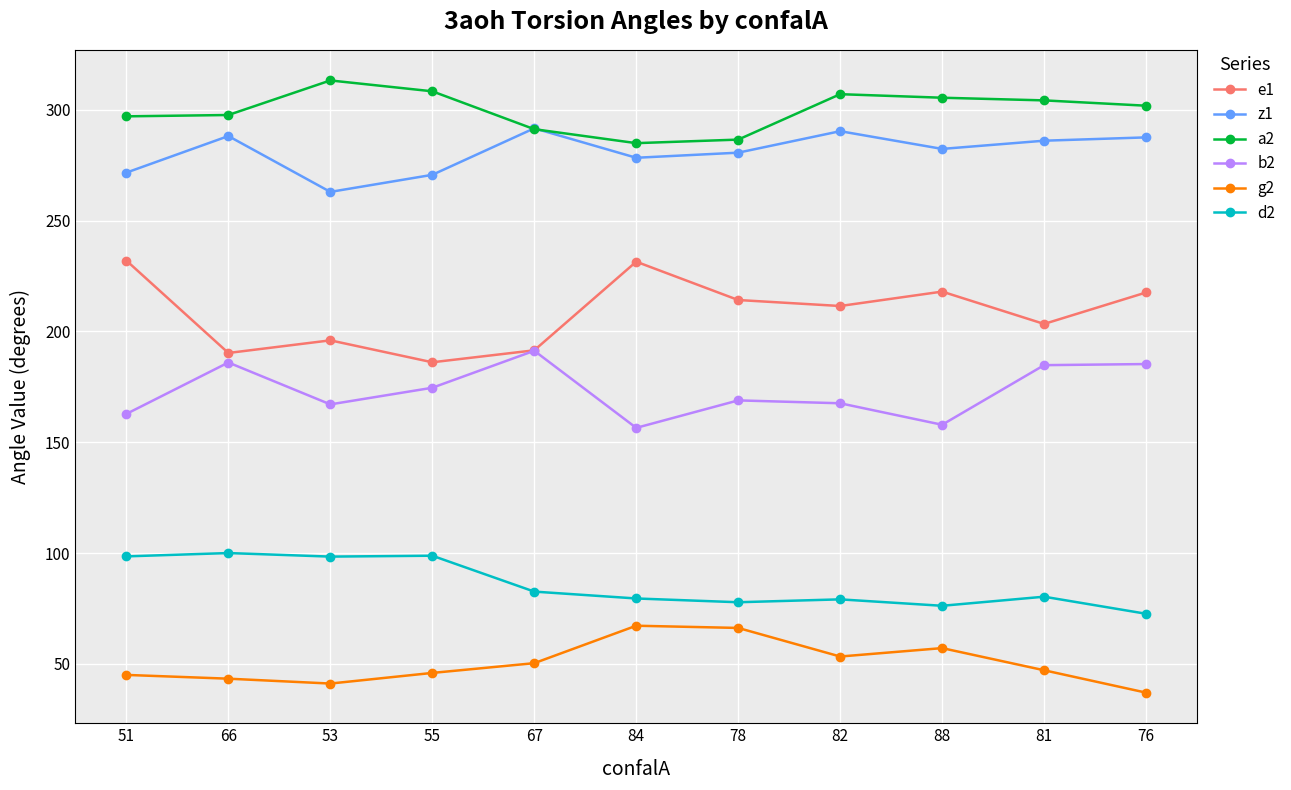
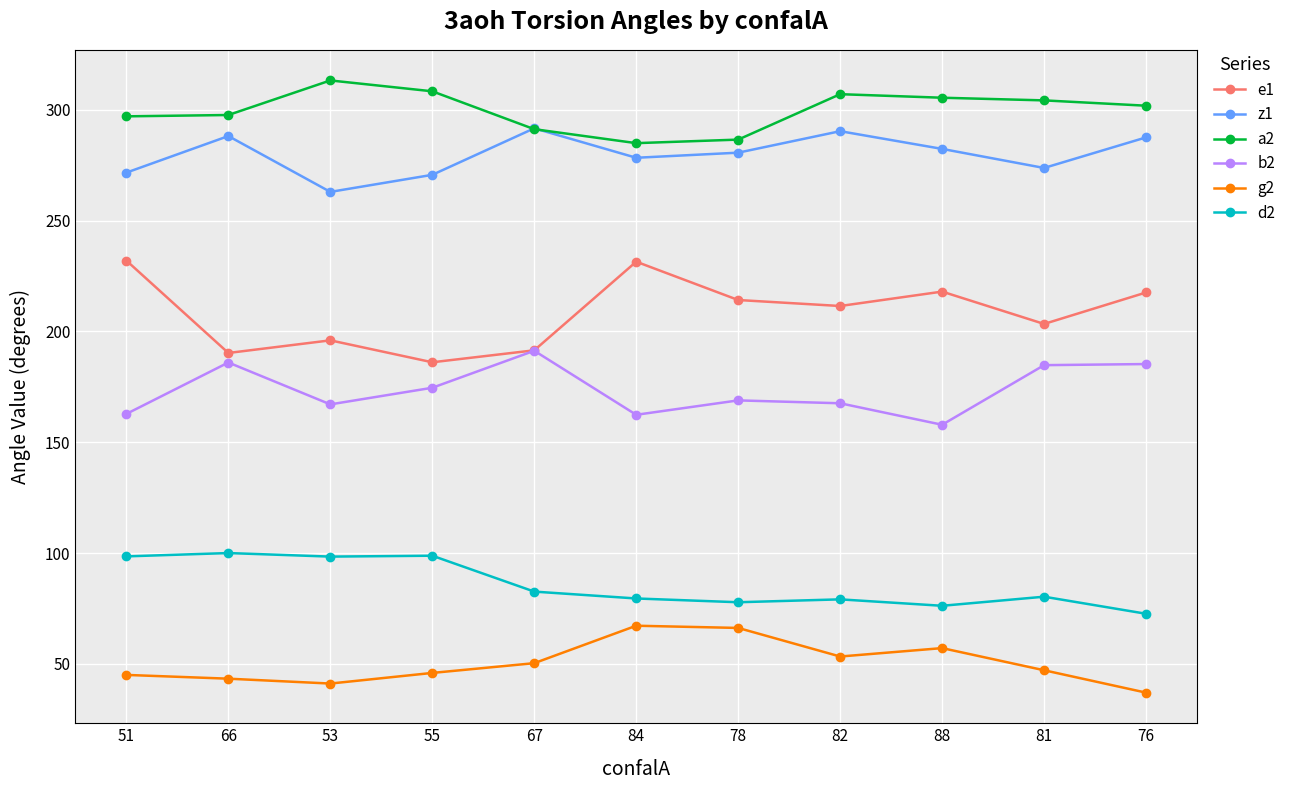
  {
    "e1": {
      "51": 232,
      "66": 190,
      "53": 196,
      "55": 186,
      "84": 232,
      "78": 214,
      "82": 212,
      "88": 218,
      "81": 203,
      "76": 218
    },
    "z1": {
      "51": 272,
      "66": 288,
      "53": 263,
      "55": 271,
      "84": 278,
      "78": 281,
      "82": 290,
      "88": 282,
-     "81": 286,
+     "81": 274,
      "76": 288
    },
    "a2": {
      "51": 297,
      "66": 298,
      "53": 313,
      "55": 308,
      "84": 285,
      "78": 287,
      "82": 307,
      "88": 306,
      "81": 304,
      "76": 302
    },
    "b2": {
      "51": 163,
      "66": 186,
      "53": 167,
      "55": 175,
-     "84": 157,
+     "84": 162,
      "78": 169,
      "82": 168,
      "88": 158,
      "81": 185,
      "76": 185
    },
    "g2": {
      "51": 45,
      "66": 43,
      "53": 41,
      "55": 46,
      "67": 50,
      "84": 67,
      "78": 66,
      "82": 53,
      "88": 57,
      "81": 47,
      "76": 37
    },
    "d2": {
      "51": 99,
      "66": 100,
      "53": 98,
      "55": 99,
      "67": 83,
      "84": 80,
      "78": 78,
      "82": 79,
      "88": 76,
      "81": 80,
      "76": 73
    }
  }
